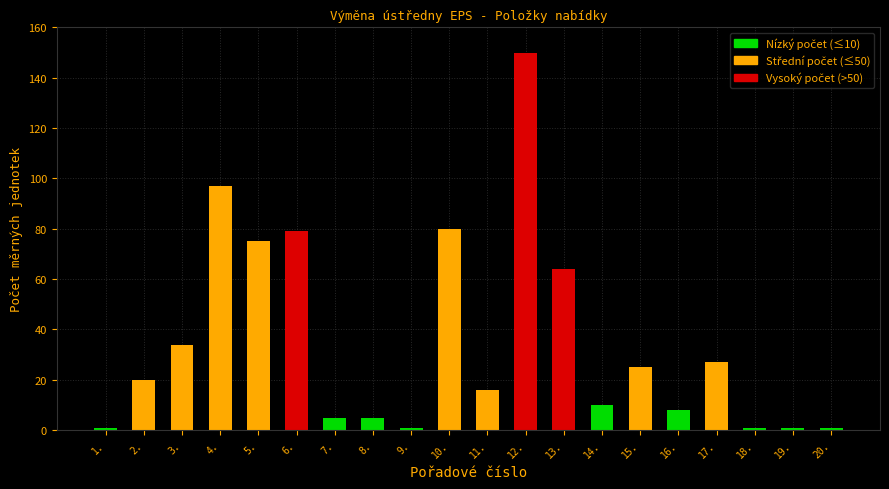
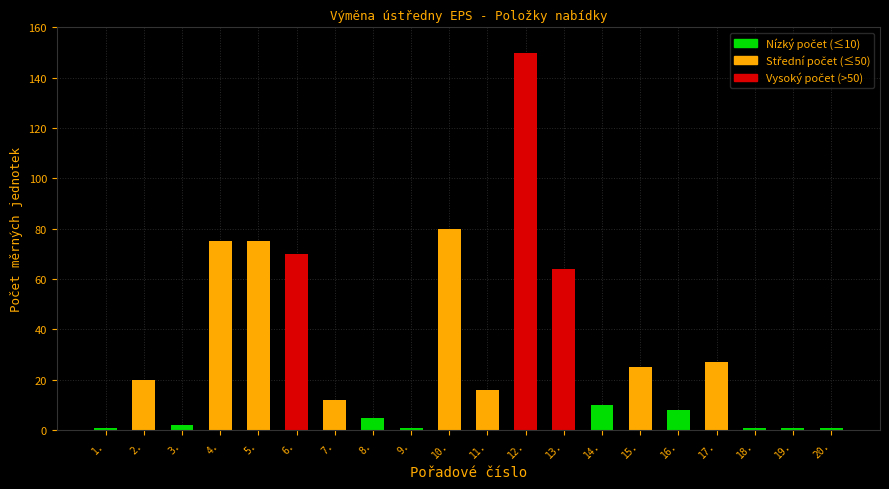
  {
    "1.": 1,
    "2.": 20,
-   "3.": 34,
-   "4.": 97,
+   "3.": 2,
+   "4.": 75,
    "5.": 75,
-   "6.": 79,
-   "7.": 5,
+   "6.": 70,
+   "7.": 12,
    "8.": 5,
    "9.": 1,
    "10.": 80,
    "11.": 16,
    "12.": 150,
    "13.": 64,
    "14.": 10,
    "15.": 25,
    "16.": 8,
    "17.": 27,
    "18.": 1,
    "19.": 1,
    "20.": 1
  }
